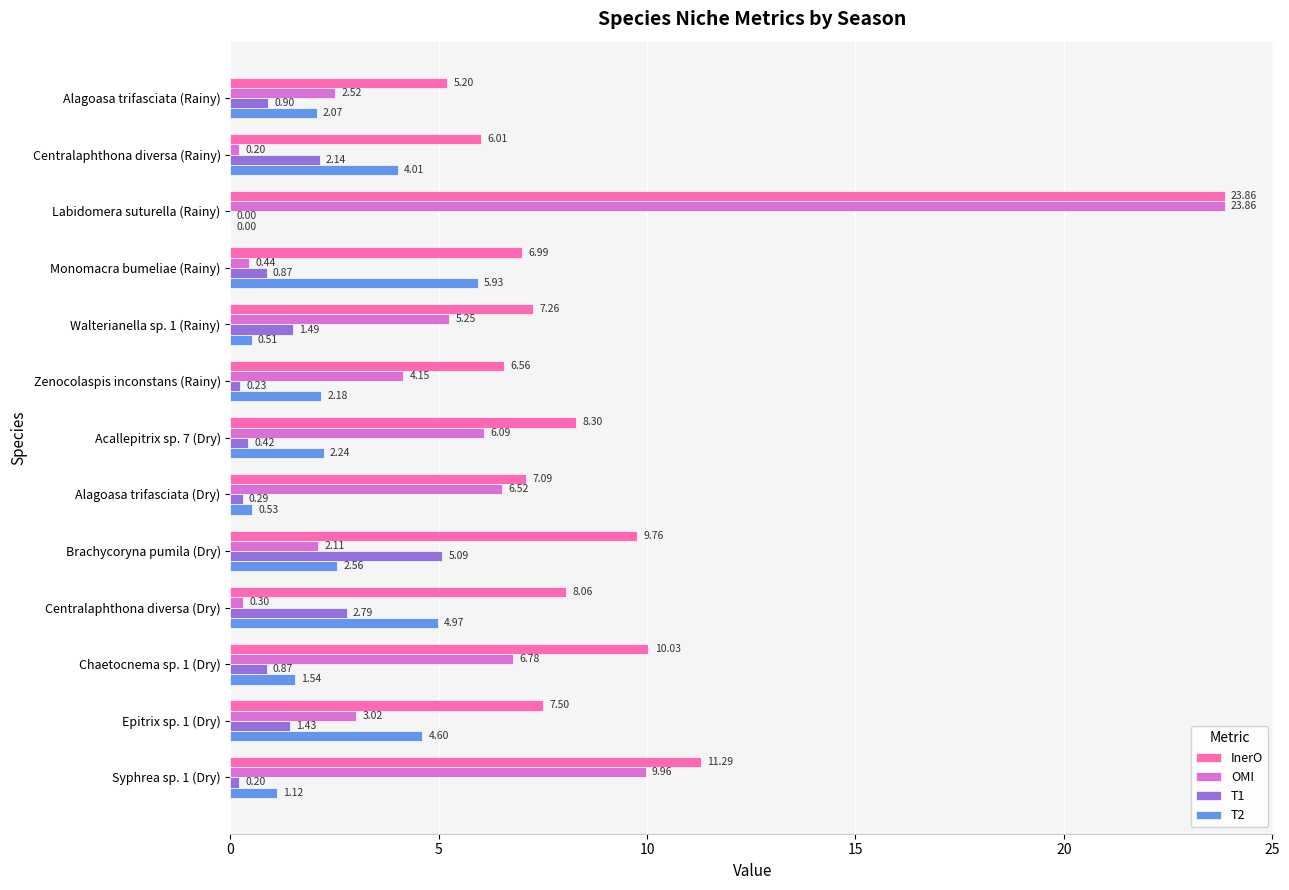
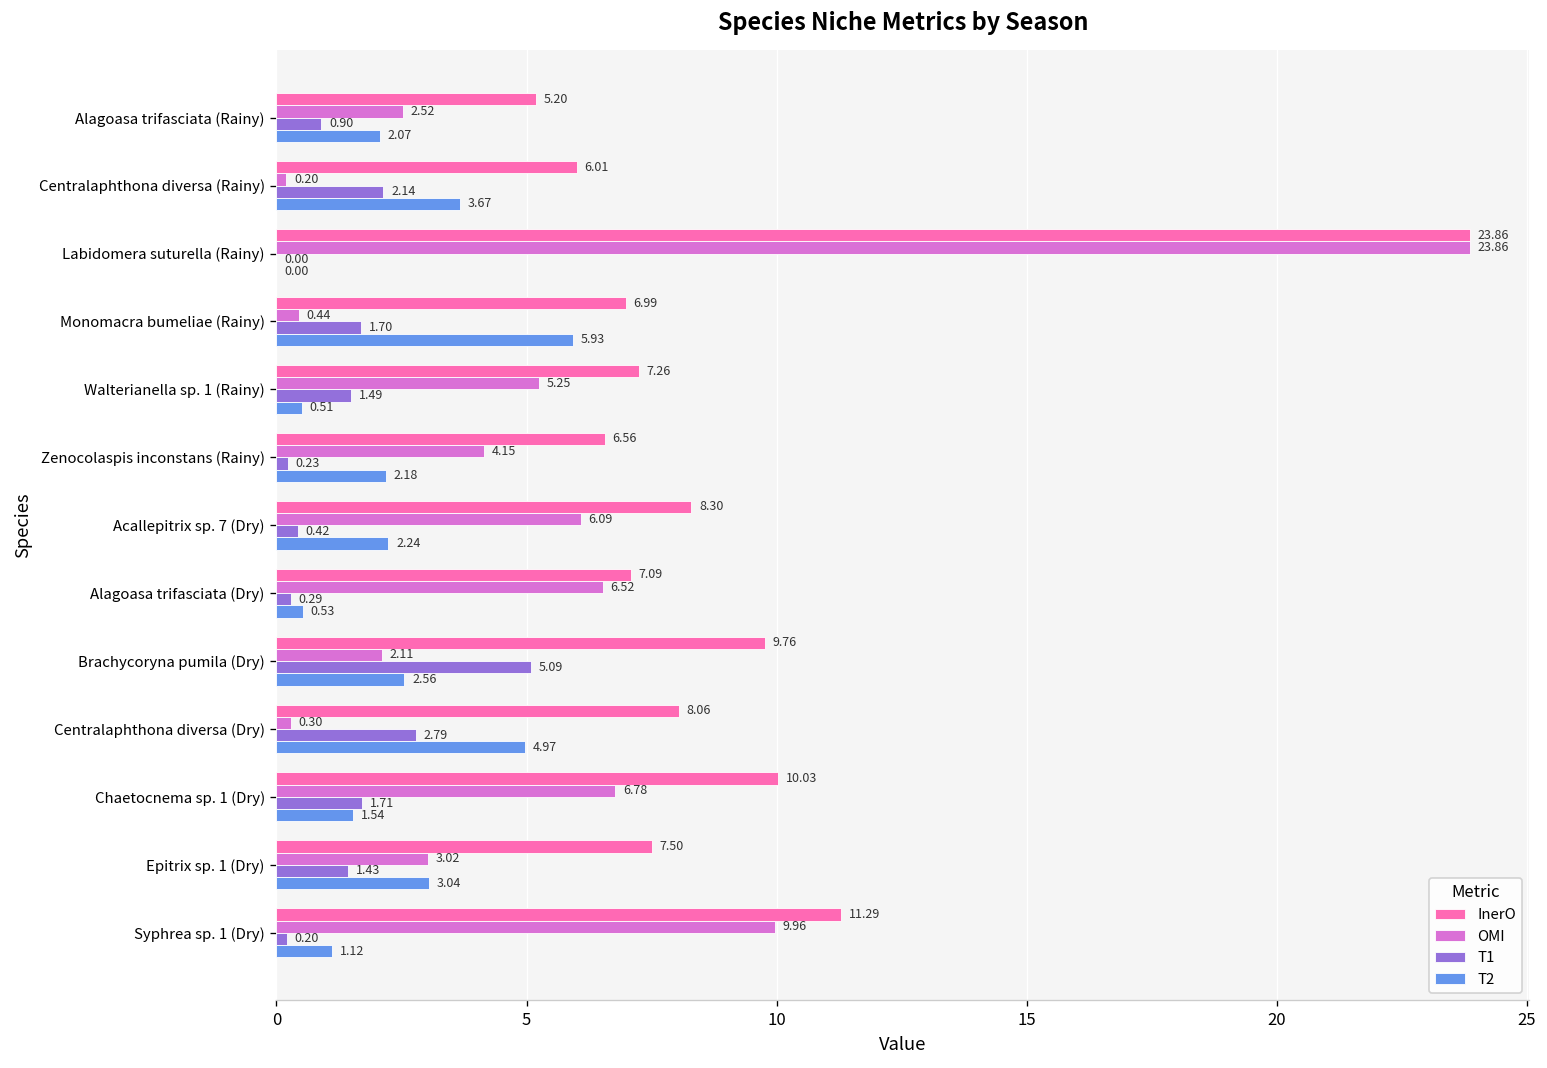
  {
    "T1": {
      "Alagoasa trifasciata (Rainy)": 0.90,
      "Centralaphthona diversa (Rainy)": 2.14,
      "Labidomera suturella (Rainy)": 0.00,
-     "Monomacra bumeliae (Rainy)": 0.87,
+     "Monomacra bumeliae (Rainy)": 1.70,
      "Walterianella sp. 1 (Rainy)": 1.49,
      "Zenocolaspis inconstans (Rainy)": 0.23,
      "Acallepitrix sp. 7 (Dry)": 0.42,
      "Alagoasa trifasciata (Dry)": 0.29,
      "Brachycoryna pumila (Dry)": 5.09,
      "Centralaphthona diversa (Dry)": 2.79,
-     "Chaetocnema sp. 1 (Dry)": 0.87,
+     "Chaetocnema sp. 1 (Dry)": 1.71,
      "Epitrix sp. 1 (Dry)": 1.43,
      "Syphrea sp. 1 (Dry)": 0.20
    },
    "T2": {
      "Alagoasa trifasciata (Rainy)": 2.07,
-     "Centralaphthona diversa (Rainy)": 4.01,
+     "Centralaphthona diversa (Rainy)": 3.67,
      "Labidomera suturella (Rainy)": 0.00,
      "Monomacra bumeliae (Rainy)": 5.93,
      "Walterianella sp. 1 (Rainy)": 0.51,
      "Zenocolaspis inconstans (Rainy)": 2.18,
      "Acallepitrix sp. 7 (Dry)": 2.24,
      "Alagoasa trifasciata (Dry)": 0.53,
      "Brachycoryna pumila (Dry)": 2.56,
      "Centralaphthona diversa (Dry)": 4.97,
      "Chaetocnema sp. 1 (Dry)": 1.54,
-     "Epitrix sp. 1 (Dry)": 4.60,
+     "Epitrix sp. 1 (Dry)": 3.04,
      "Syphrea sp. 1 (Dry)": 1.12
    }
  }
